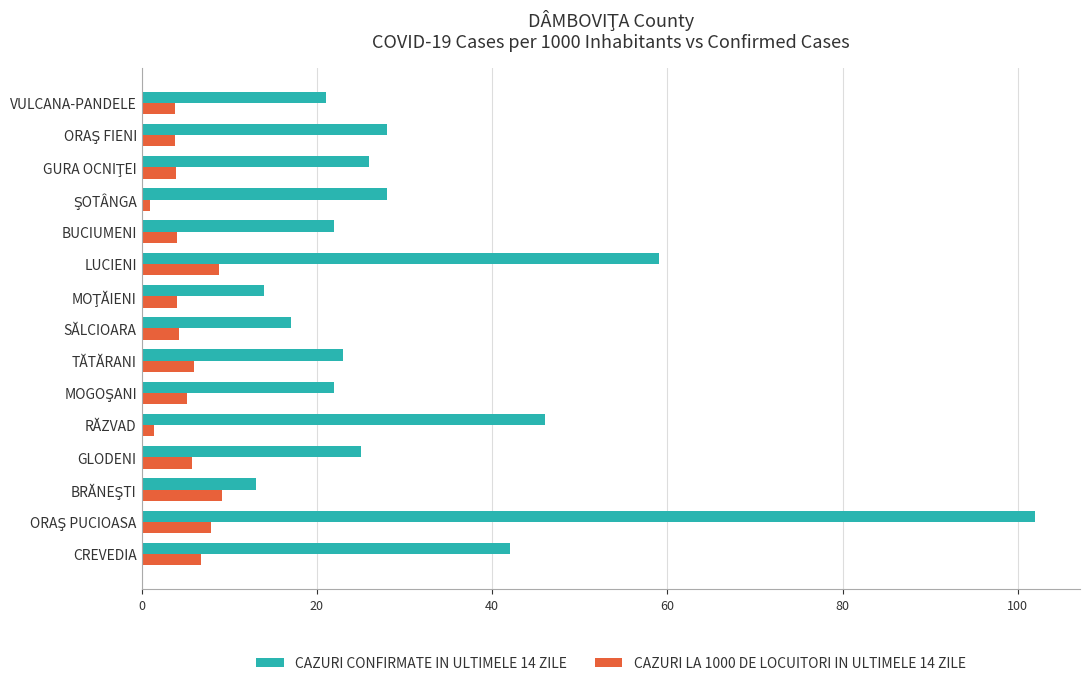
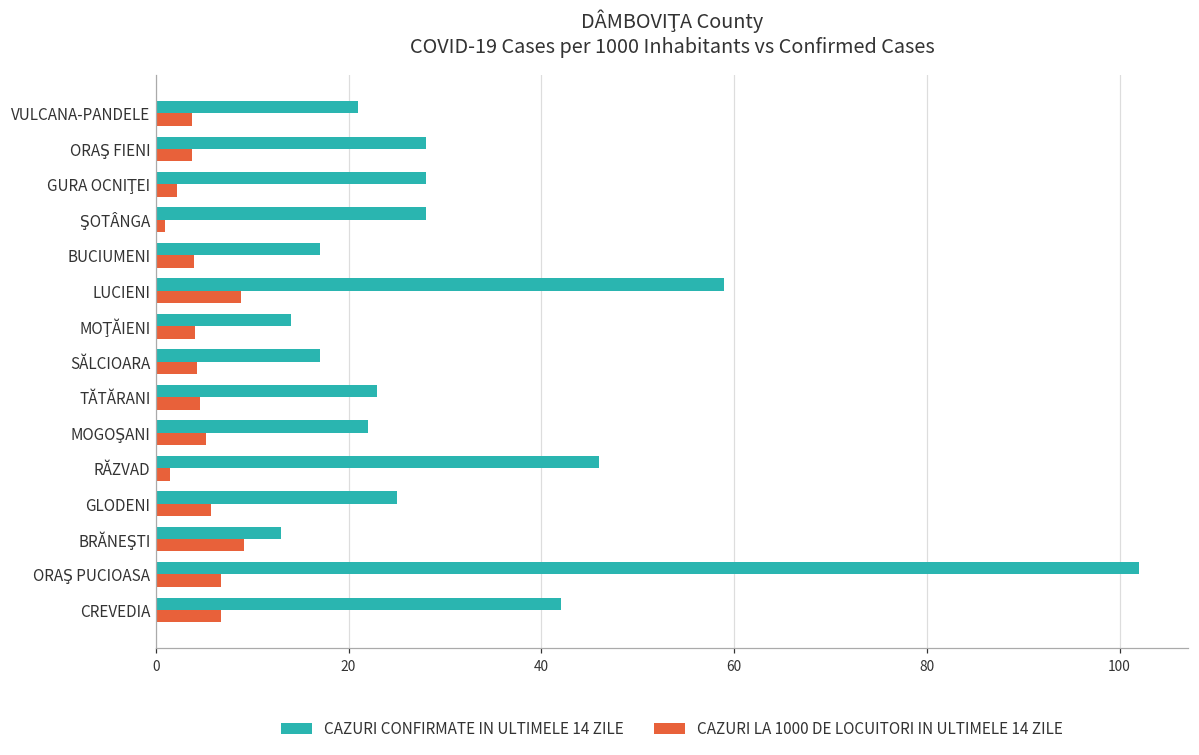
  {
    "CAZURI CONFIRMATE IN ULTIMELE 14 ZILE": {
      "VULCANA-PANDELE": 21,
      "ORAŞ FIENI": 28,
-     "GURA OCNIŢEI": 26,
+     "GURA OCNIŢEI": 28,
      "ŞOTÂNGA": 28,
-     "BUCIUMENI": 22,
+     "BUCIUMENI": 17,
      "LUCIENI": 59,
      "MOŢĂIENI": 14,
      "SĂLCIOARA": 17,
      "TĂTĂRANI": 23,
      "MOGOŞANI": 22,
      "RĂZVAD": 46,
      "GLODENI": 25,
      "BRĂNEŞTI": 13,
      "ORAŞ PUCIOASA": 102,
      "CREVEDIA": 42
    },
    "CAZURI LA 1000 DE LOCUITORI IN ULTIMELE 14 ZILE": {
      "VULCANA-PANDELE": 4,
      "ORAŞ FIENI": 4,
-     "GURA OCNIŢEI": 4,
+     "GURA OCNIŢEI": 2,
      "ŞOTÂNGA": 1,
      "BUCIUMENI": 4,
      "LUCIENI": 9,
      "MOŢĂIENI": 4,
      "SĂLCIOARA": 4,
-     "TĂTĂRANI": 6,
+     "TĂTĂRANI": 5,
      "MOGOŞANI": 5,
      "RĂZVAD": 1,
      "GLODENI": 6,
      "BRĂNEŞTI": 9,
-     "ORAŞ PUCIOASA": 8,
+     "ORAŞ PUCIOASA": 7,
      "CREVEDIA": 7
    }
  }
